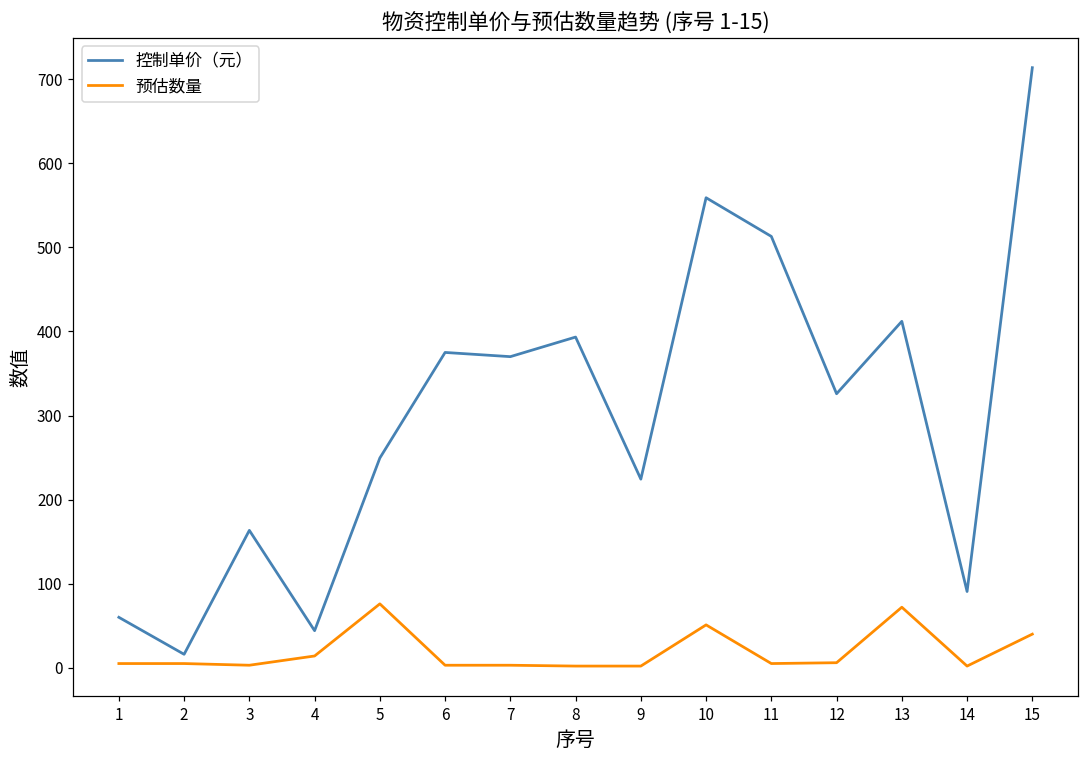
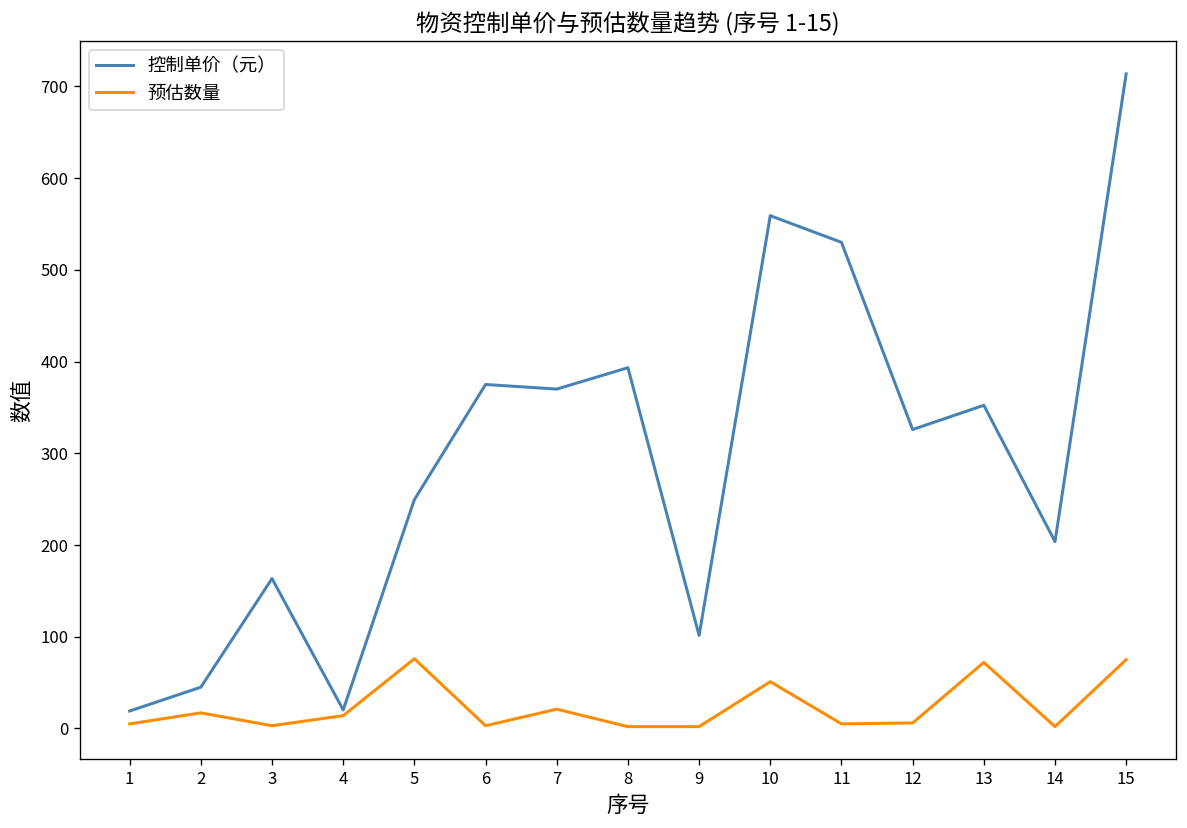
  {
    "控制单价（元）": {
-     "1": 60,
-     "2": 20,
+     "1": 20,
+     "2": 50,
      "3": 160,
-     "4": 40,
+     "4": 20,
      "5": 250,
      "6": 380,
      "7": 370,
      "8": 390,
-     "9": 220,
+     "9": 100,
      "10": 560,
-     "11": 510,
+     "11": 530,
      "12": 330,
-     "13": 410,
-     "14": 90,
+     "13": 350,
+     "14": 200,
      "15": 710
    },
    "预估数量": {
      "1": 10,
-     "2": 10,
+     "2": 20,
      "3": 0,
      "4": 10,
      "5": 80,
      "6": 0,
-     "7": 0,
+     "7": 20,
      "8": 0,
      "9": 0,
      "10": 50,
      "11": 10,
      "12": 10,
      "13": 70,
      "14": 0,
-     "15": 40
+     "15": 80
    }
  }
